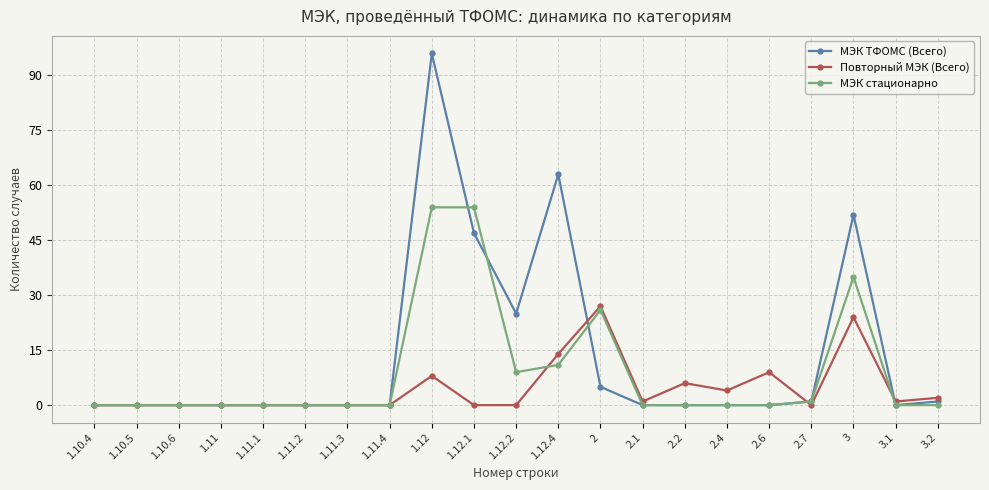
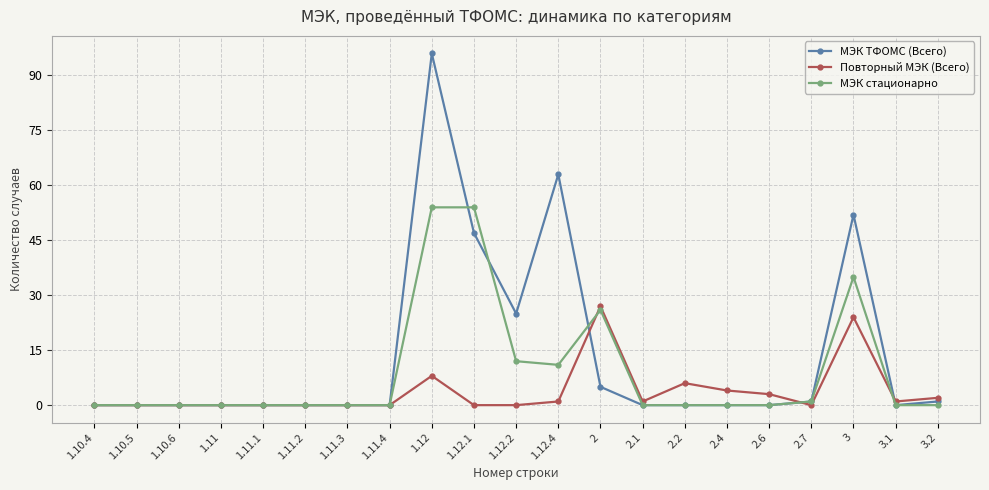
  {
    "МЭК ТФОМС (Всего)": {
      "1.12": 96,
      "1.12.1": 47,
      "1.12.2": 25,
      "1.12.4": 63,
      "2": 5,
      "3": 52,
      "3.2": 1
    },
    "Повторный МЭК (Всего)": {
      "1.12": 8,
      "1.12.1": 0,
      "1.12.2": 0,
-     "1.12.4": 14,
+     "1.12.4": 1,
      "2": 27,
      "2.1": 1,
      "2.2": 6,
      "2.4": 4,
-     "2.6": 9,
+     "2.6": 3,
      "2.7": 0,
      "3": 24,
      "3.1": 1,
      "3.2": 2
    },
    "МЭК стационарно": {
      "1.12": 54,
      "1.12.1": 54,
-     "1.12.2": 9,
+     "1.12.2": 12,
      "1.12.4": 11,
      "2": 26,
      "3": 35,
      "3.2": 0
    }
  }
